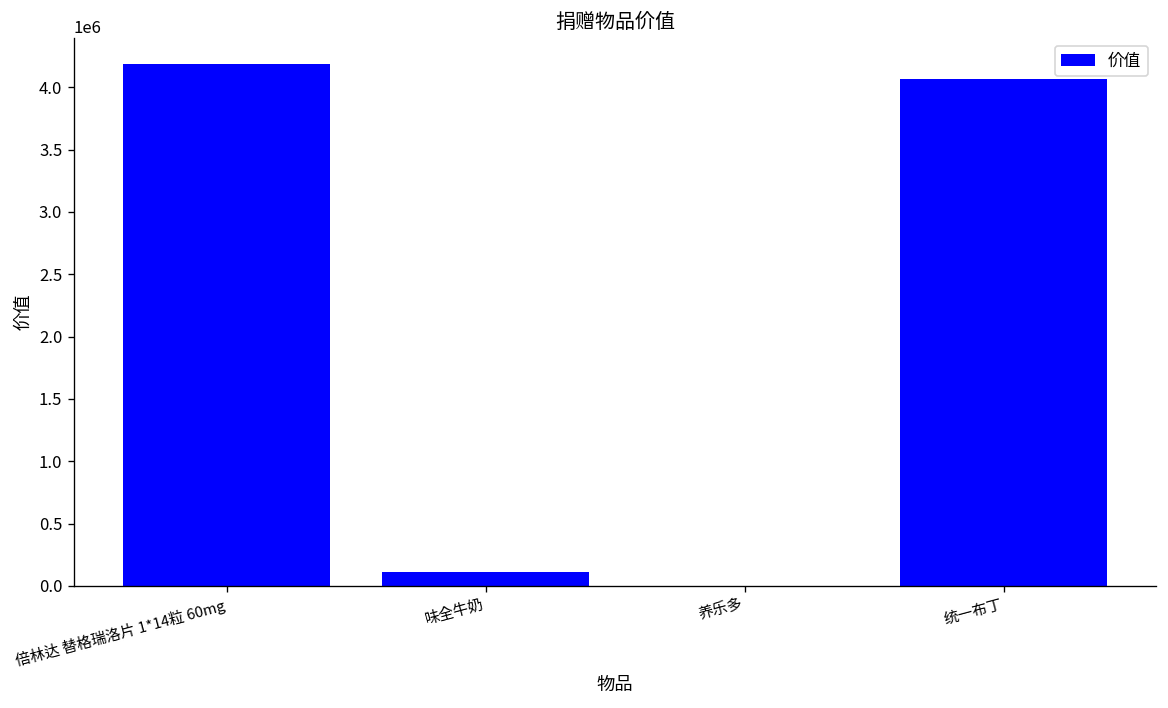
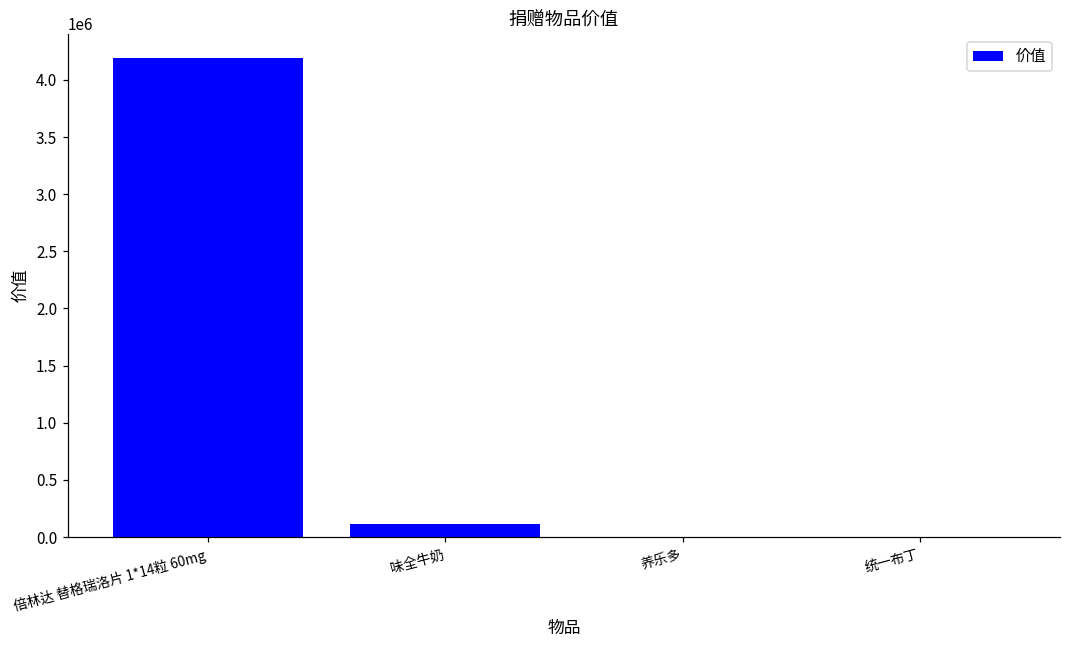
  {
    "倍林达 替格瑞洛片 1*14粒 60mg": 4190000,
    "味全牛奶": 110000,
-   "统一布丁": 4070000
+   "统一布丁": 0
  }
